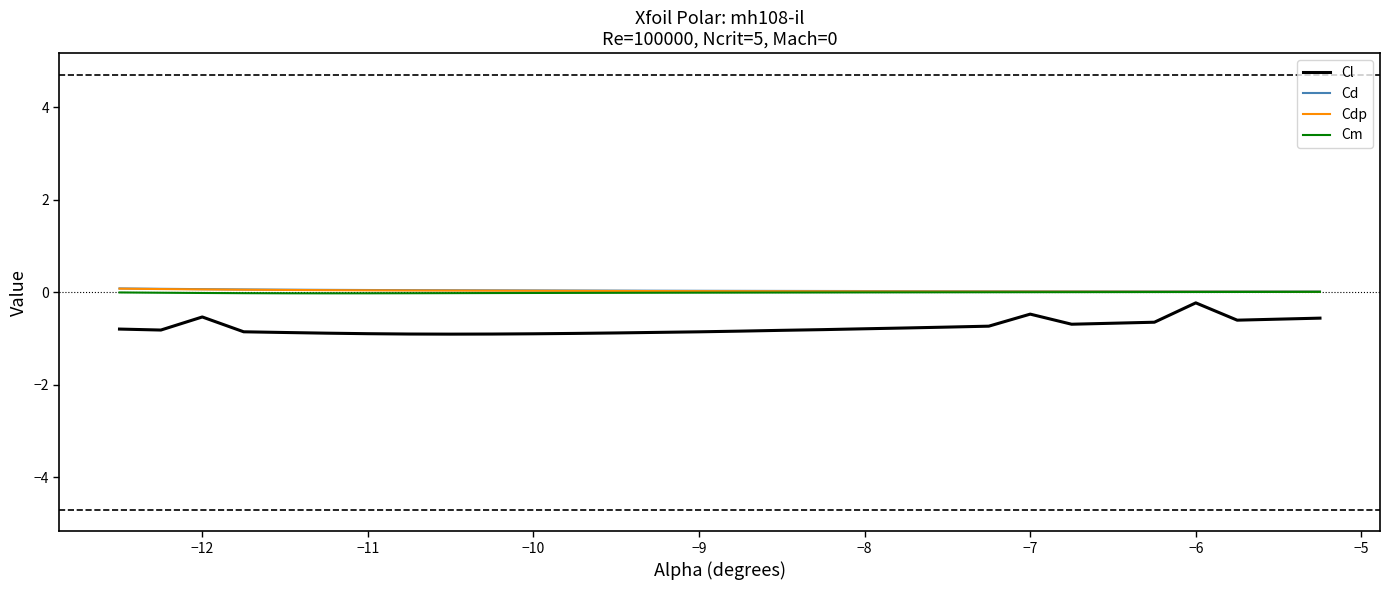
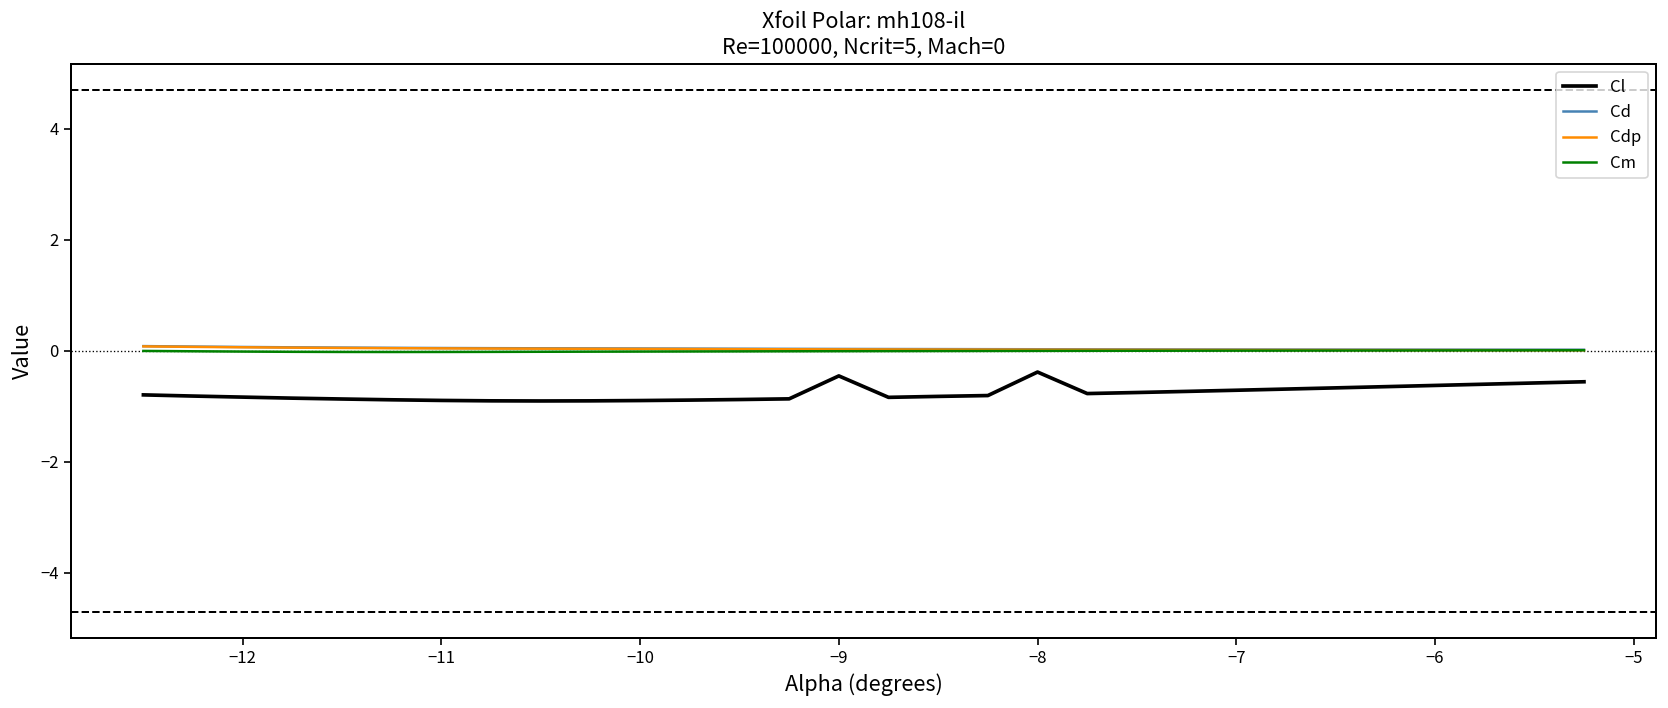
  {
    "Cl": {
-     "−12": -0.5,
+     "−12": -0.8,
      "−11": -0.9,
      "−10": -0.9,
-     "−9": -0.9,
-     "−8": -0.8,
-     "−7": -0.5,
-     "−6": -0.2
+     "−9": -0.5,
+     "−8": -0.4,
+     "−7": -0.7,
+     "−6": -0.6
    },
    "Cm": {
      "−12": 0.0,
      "−11": 0.0
    }
  }
